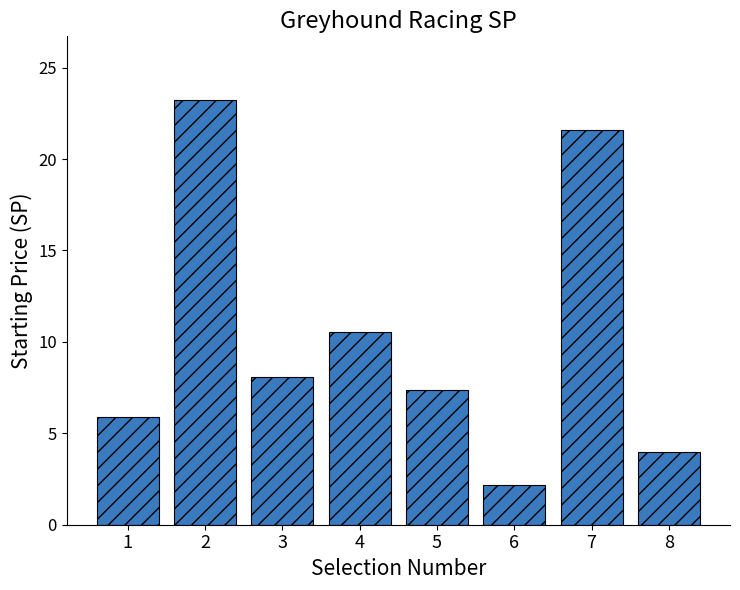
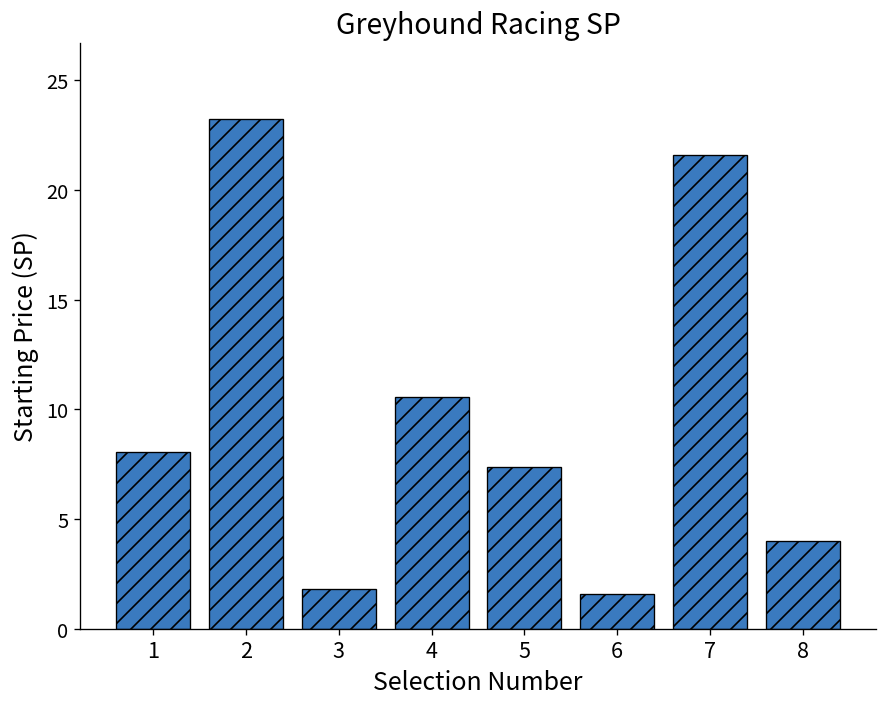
  {
-   "1": 5.9,
+   "1": 8.1,
    "2": 23.2,
-   "3": 8.1,
+   "3": 1.8,
    "4": 10.6,
    "5": 7.4,
-   "6": 2.2,
+   "6": 1.6,
    "7": 21.6,
    "8": 4.0
  }
